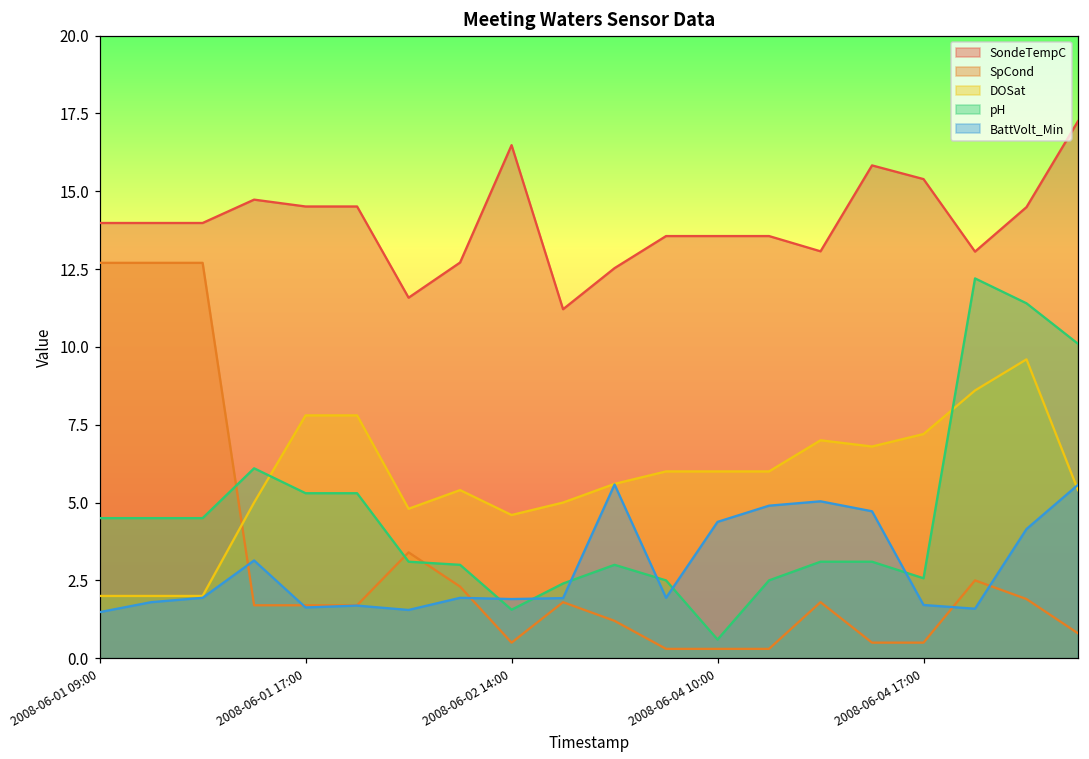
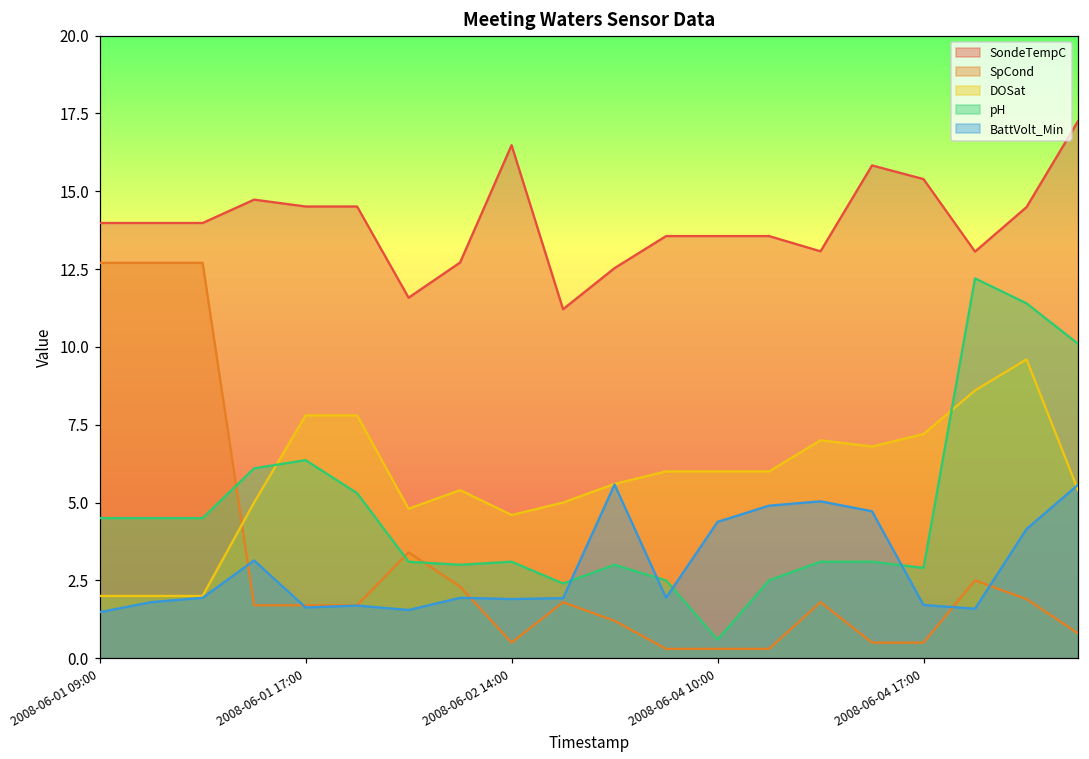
  {
    "pH": {
      "2008-06-01 09:00": 4.5,
-     "2008-06-01 17:00": 5.3,
-     "2008-06-02 14:00": 1.6,
+     "2008-06-01 17:00": 6.4,
+     "2008-06-02 14:00": 3.1,
      "2008-06-04 10:00": 0.6,
-     "2008-06-04 17:00": 2.6
+     "2008-06-04 17:00": 2.9
    },
    "BattVolt_Min": {
      "2008-06-01 09:00": 1.5,
      "2008-06-02 14:00": 1.9,
      "2008-06-04 10:00": 4.4,
      "2008-06-04 17:00": 1.7
    }
  }
